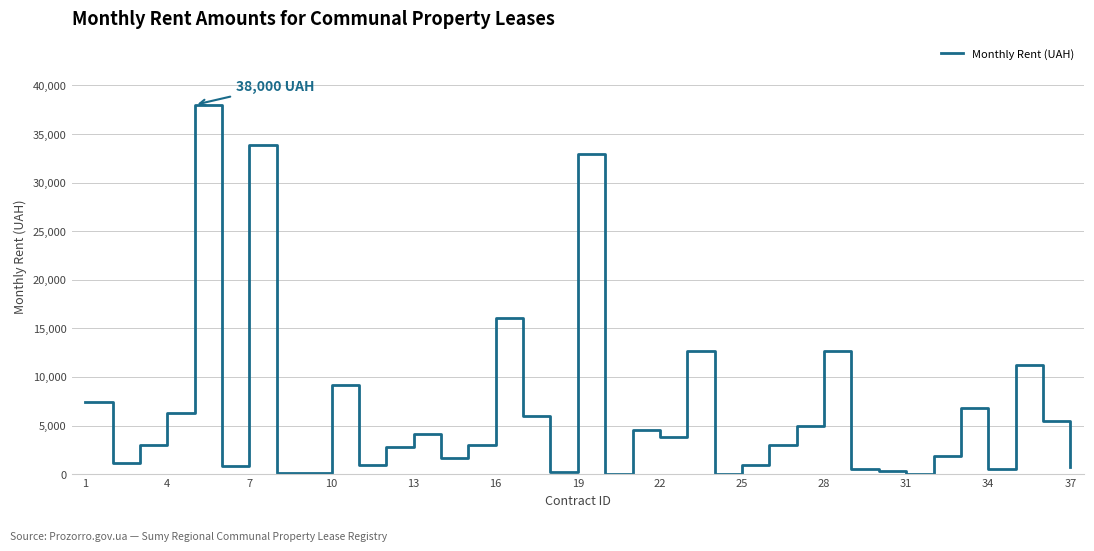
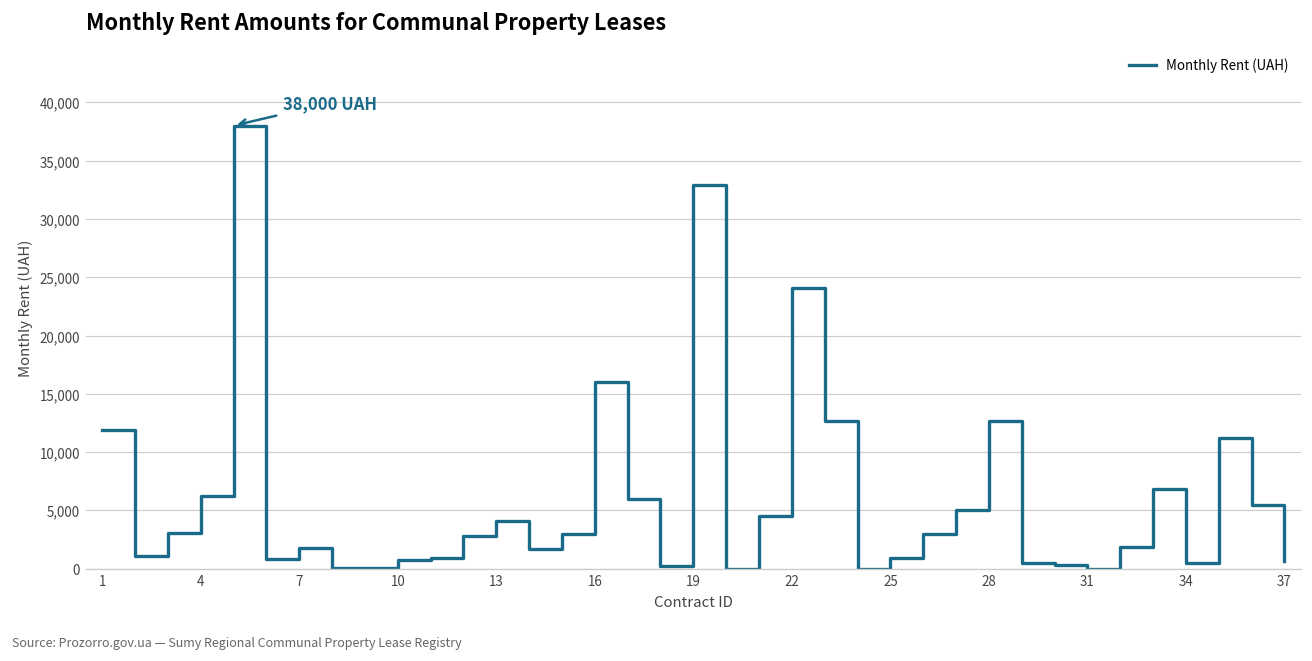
  {
-   "1": "7,000",
+   "1": "12,000",
    "4": "6,000",
-   "7": "34,000",
-   "10": "9,000",
+   "7": "2,000",
+   "10": "1,000",
    "13": "4,000",
    "16": "16,000",
    "19": "33,000",
-   "22": "4,000",
+   "22": "24,000",
    "25": "1,000",
    "28": "13,000",
    "31": "0",
    "34": "0",
    "37": "1,000"
  }
